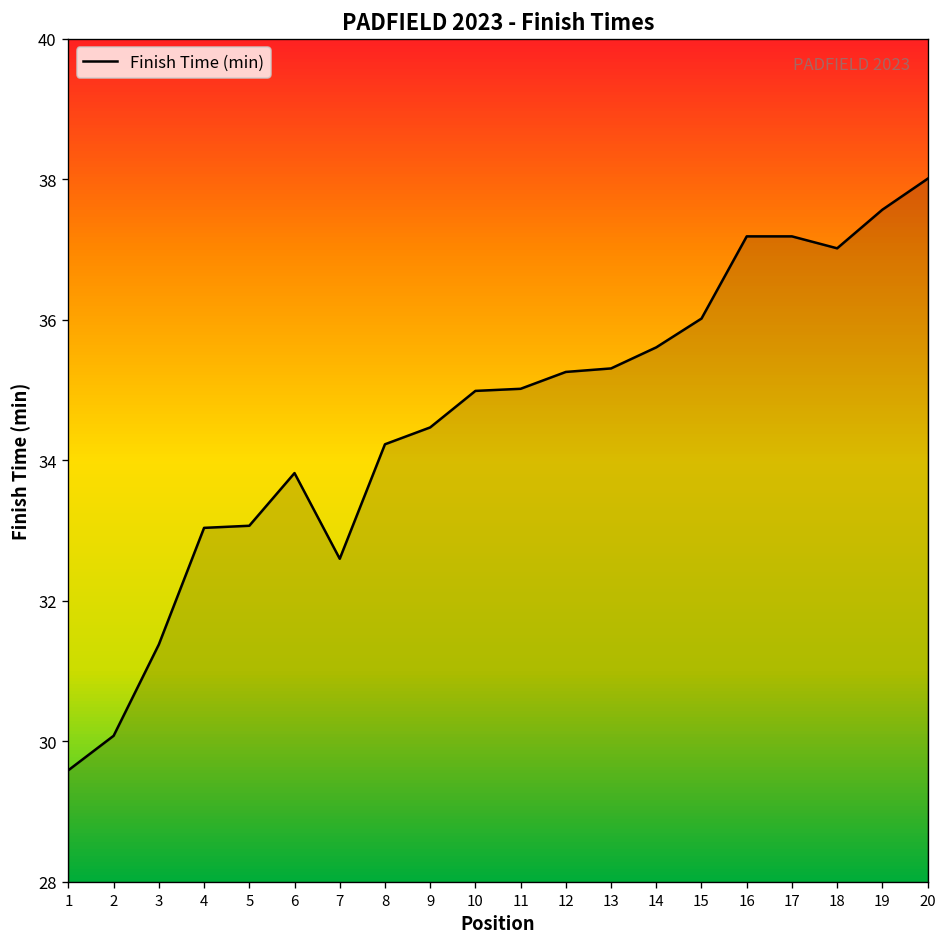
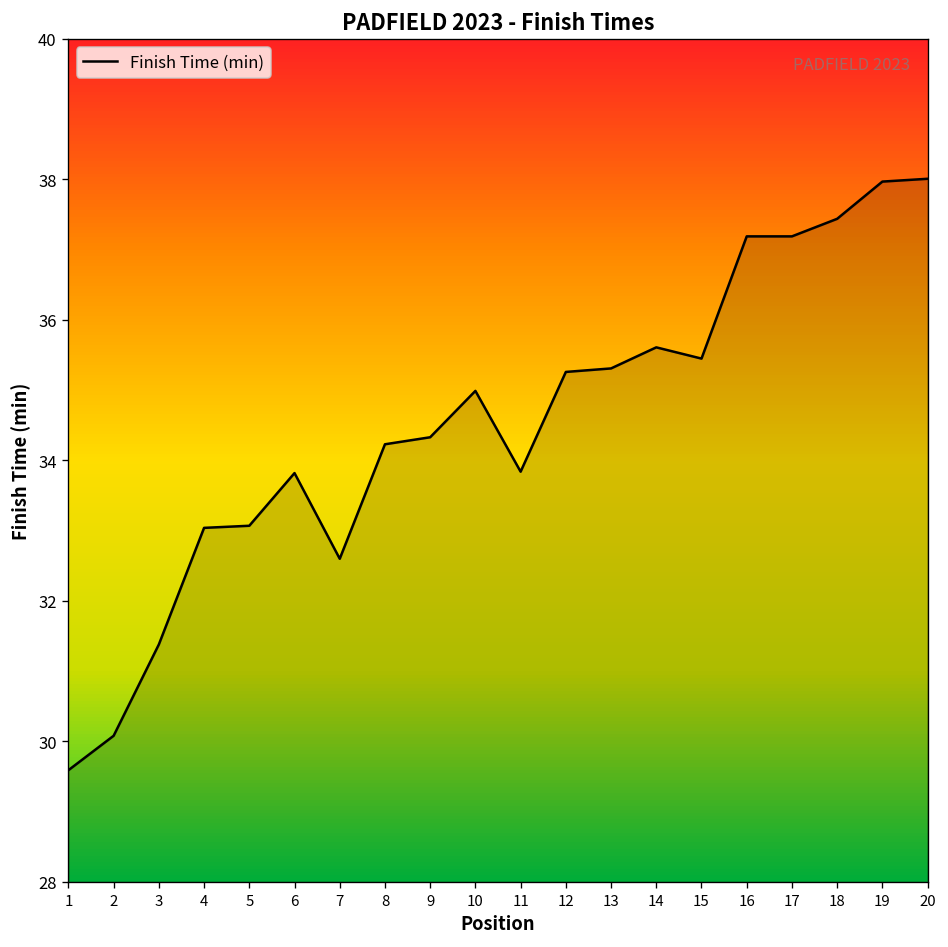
  {
    "1": 29.6,
    "2": 30.1,
    "3": 31.4,
    "4": 33.0,
    "5": 33.1,
    "6": 33.8,
    "7": 32.6,
    "8": 34.2,
-   "9": 34.5,
+   "9": 34.3,
    "10": 35.0,
-   "11": 35.0,
+   "11": 33.8,
    "12": 35.3,
    "13": 35.3,
    "14": 35.6,
-   "15": 36.0,
+   "15": 35.5,
    "16": 37.2,
    "17": 37.2,
-   "18": 37.0,
-   "19": 37.6,
+   "18": 37.4,
+   "19": 38.0,
    "20": 38.0
  }
